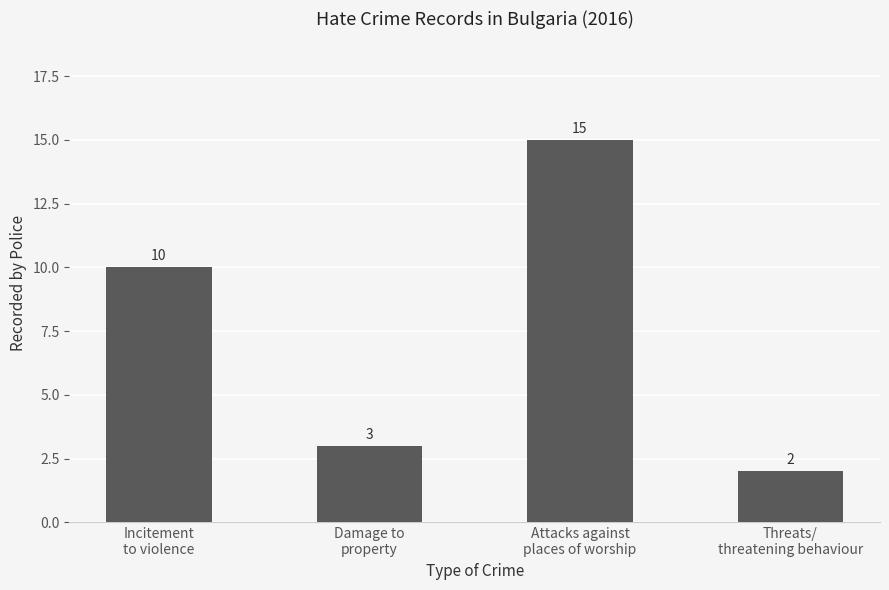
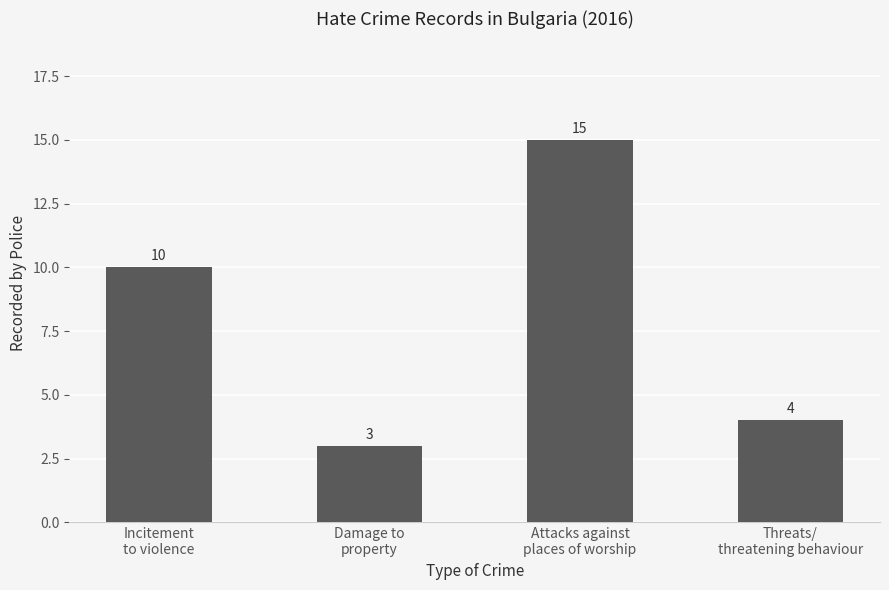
  {
    "Incitement to violence": 10,
    "Damage to property": 3,
    "Attacks against places of worship": 15,
-   "Threats/ threatening behaviour": 2
+   "Threats/ threatening behaviour": 4
  }
